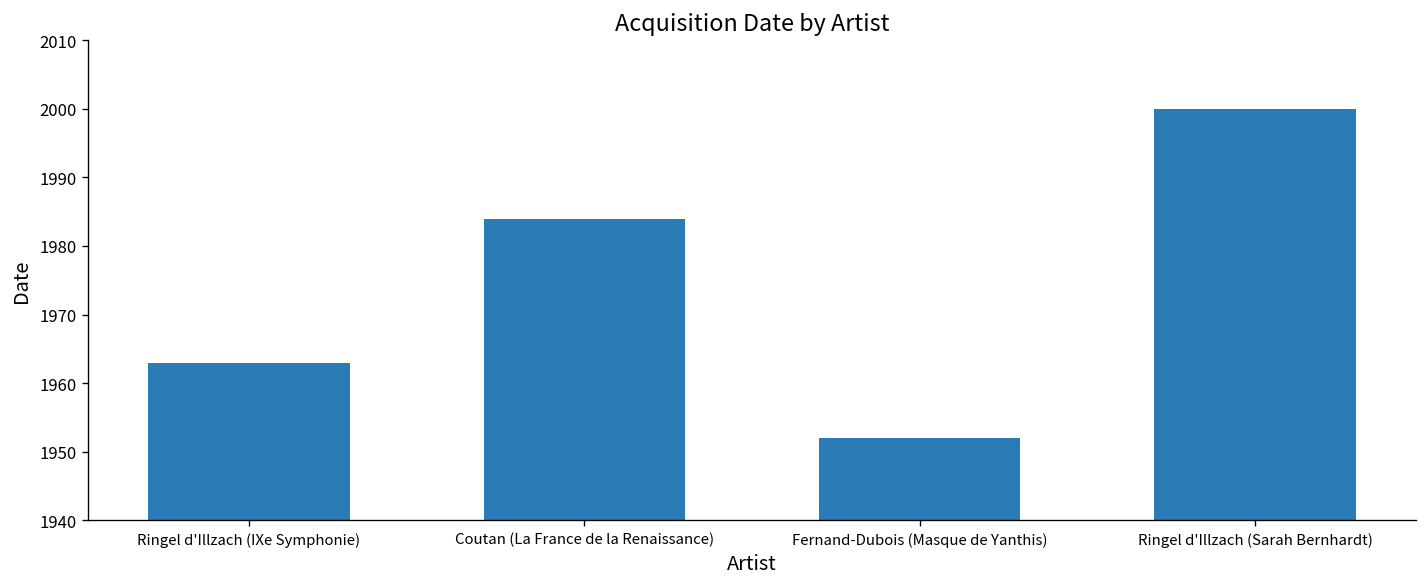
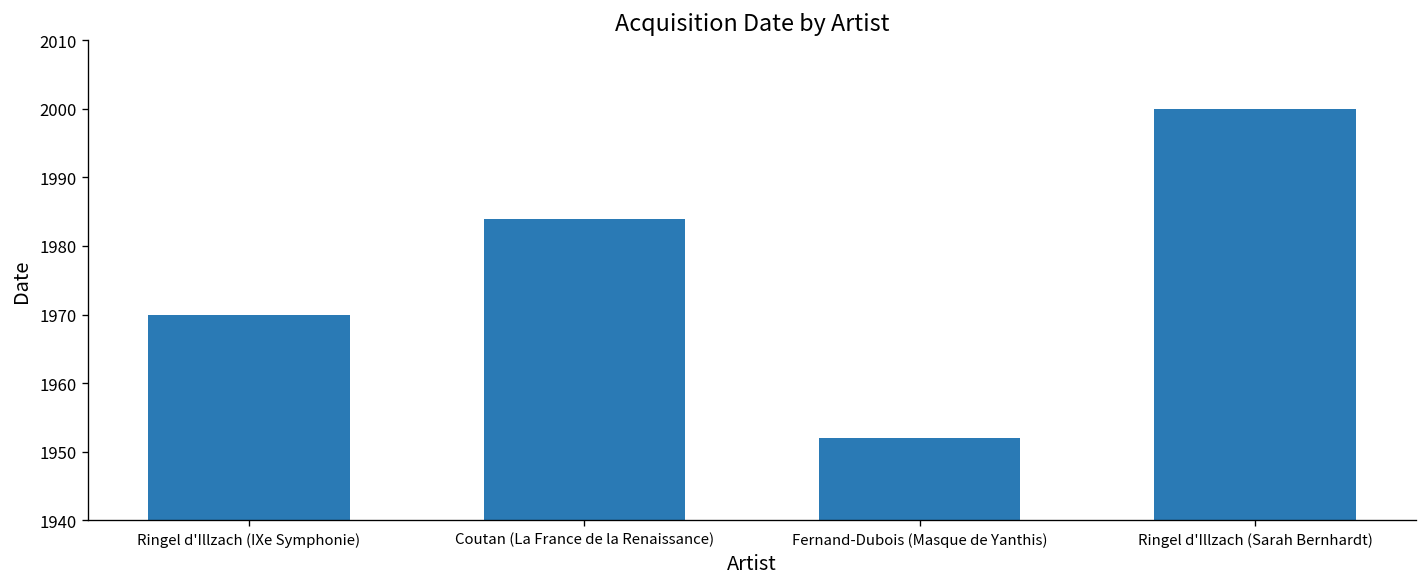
  {
-   "Ringel d'Illzach (IXe Symphonie)": 1963,
+   "Ringel d'Illzach (IXe Symphonie)": 1970,
    "Coutan (La France de la Renaissance)": 1984,
    "Fernand-Dubois (Masque de Yanthis)": 1952,
    "Ringel d'Illzach (Sarah Bernhardt)": 2000
  }
